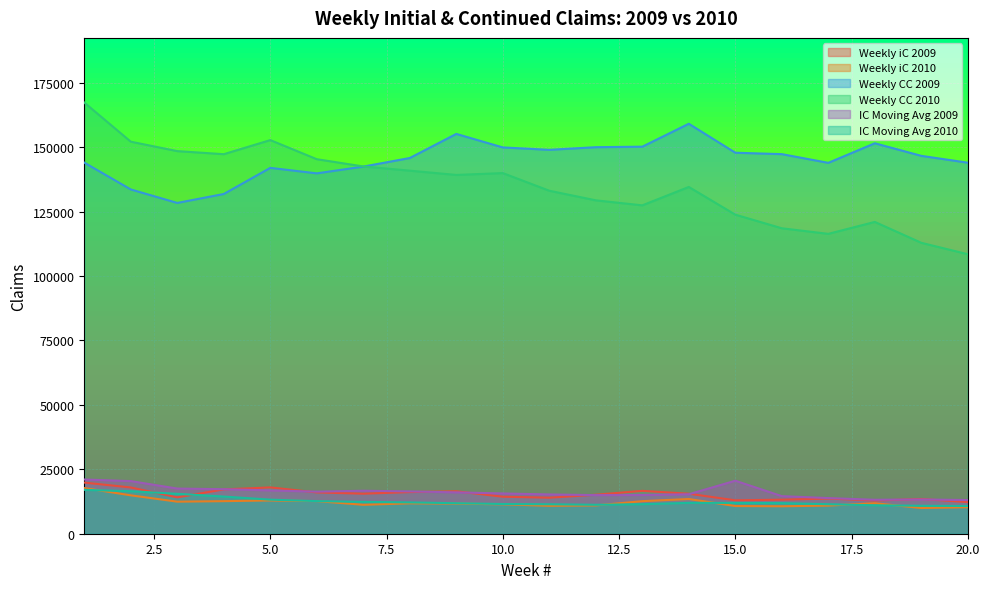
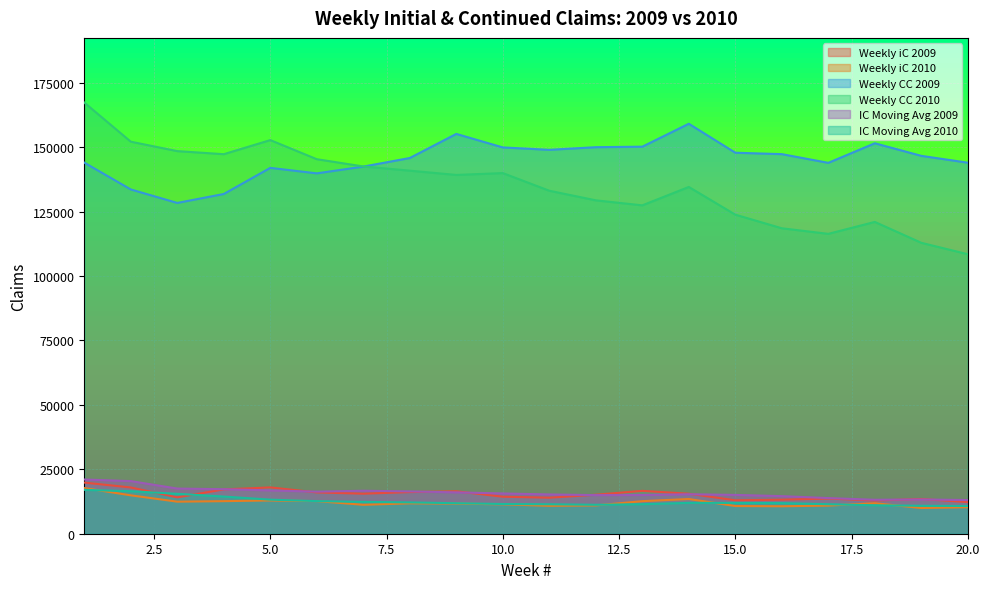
  {
    "IC Moving Avg 2009": {
      "5.0": 17000,
      "10.0": 16000,
-     "15.0": 21000
+     "15.0": 15000
    }
  }
